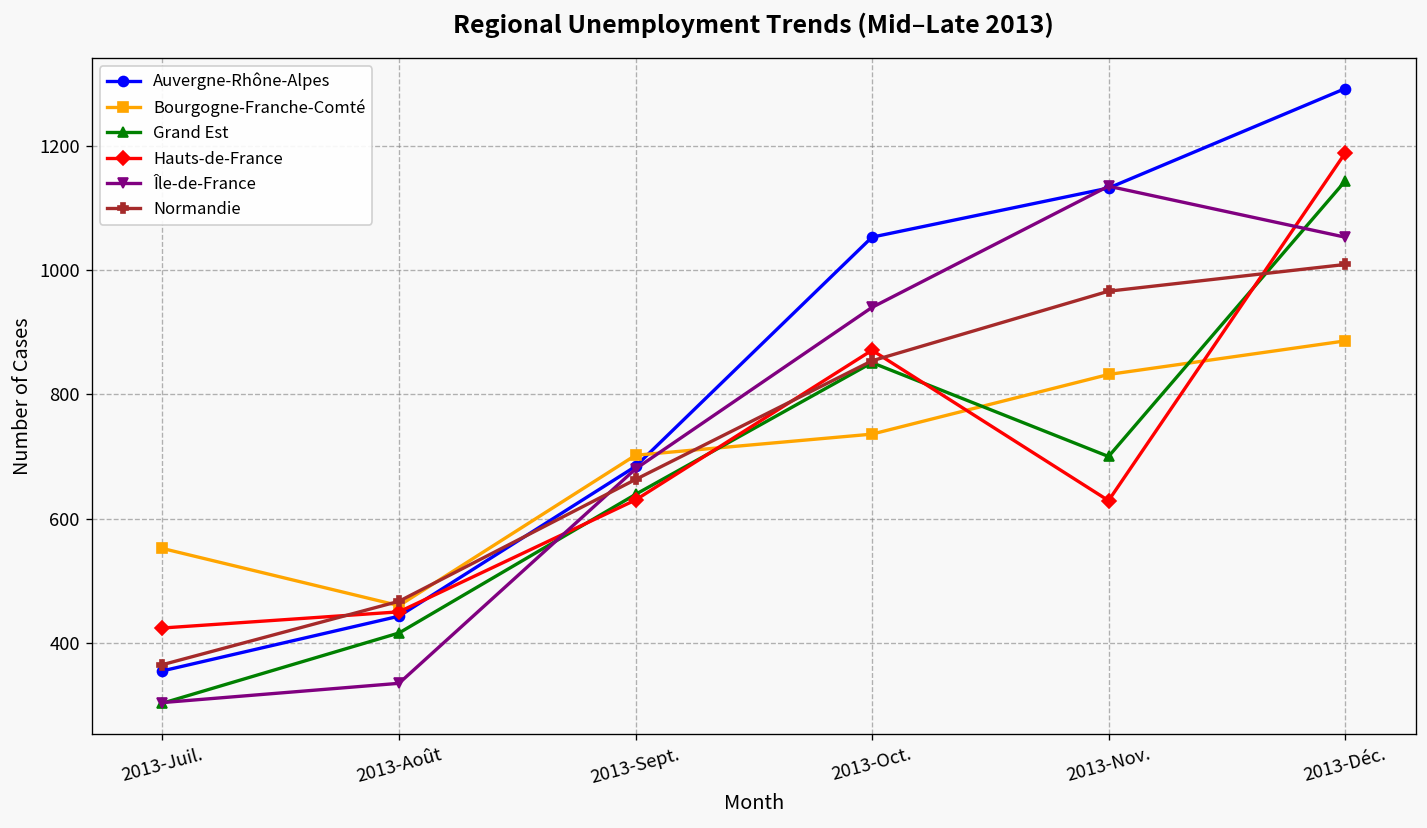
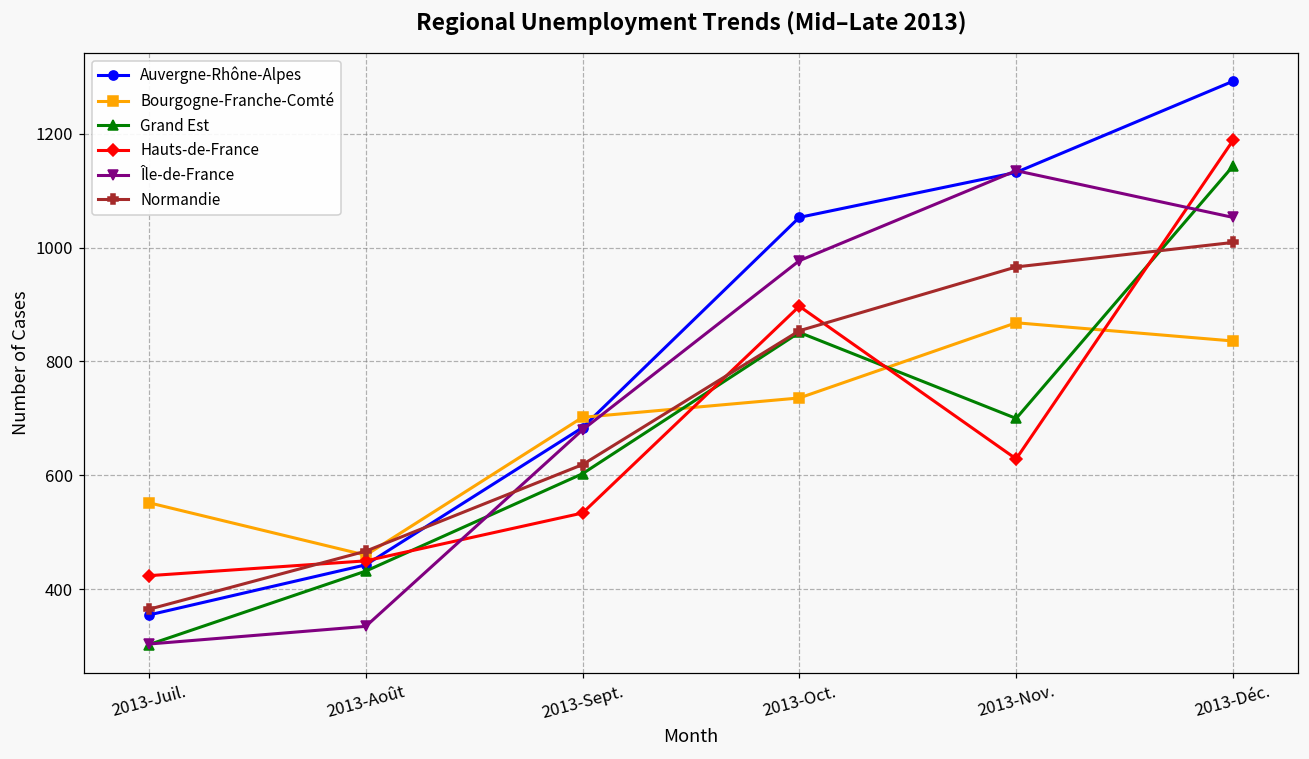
  {
    "Auvergne-Rhône-Alpes": {
      "2013-Juil.": 360,
      "2013-Août": 440,
      "2013-Oct.": 1050,
      "2013-Déc.": 1290
    },
    "Bourgogne-Franche-Comté": {
      "2013-Juil.": 550,
      "2013-Août": 460,
      "2013-Sept.": 700,
      "2013-Oct.": 740,
-     "2013-Nov.": 830,
-     "2013-Déc.": 890
+     "2013-Nov.": 870,
+     "2013-Déc.": 840
    },
    "Grand Est": {
-     "2013-Août": 420,
-     "2013-Sept.": 640,
+     "2013-Août": 430,
+     "2013-Sept.": 600,
      "2013-Nov.": 700,
      "2013-Déc.": 1140
    },
    "Hauts-de-France": {
      "2013-Juil.": 420,
      "2013-Août": 450,
-     "2013-Sept.": 630,
-     "2013-Oct.": 870,
+     "2013-Sept.": 530,
+     "2013-Oct.": 900,
      "2013-Nov.": 630,
      "2013-Déc.": 1190
    },
    "Île-de-France": {
      "2013-Août": 340,
-     "2013-Oct.": 940,
+     "2013-Oct.": 980,
      "2013-Déc.": 1050
    },
    "Normandie": {
      "2013-Juil.": 370,
      "2013-Août": 470,
-     "2013-Sept.": 660,
+     "2013-Sept.": 620,
      "2013-Nov.": 970,
      "2013-Déc.": 1010
    }
  }
